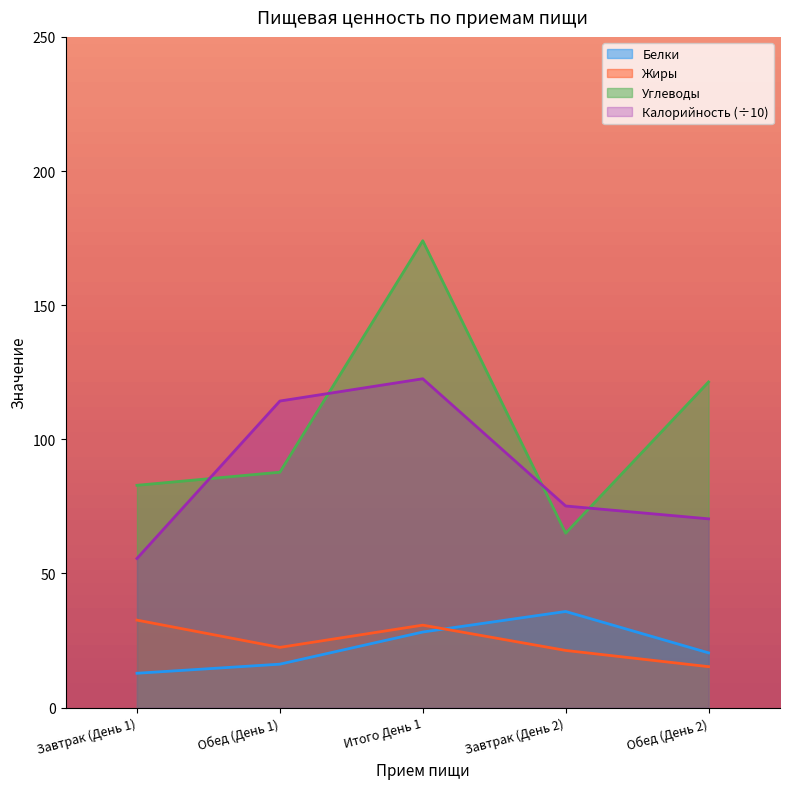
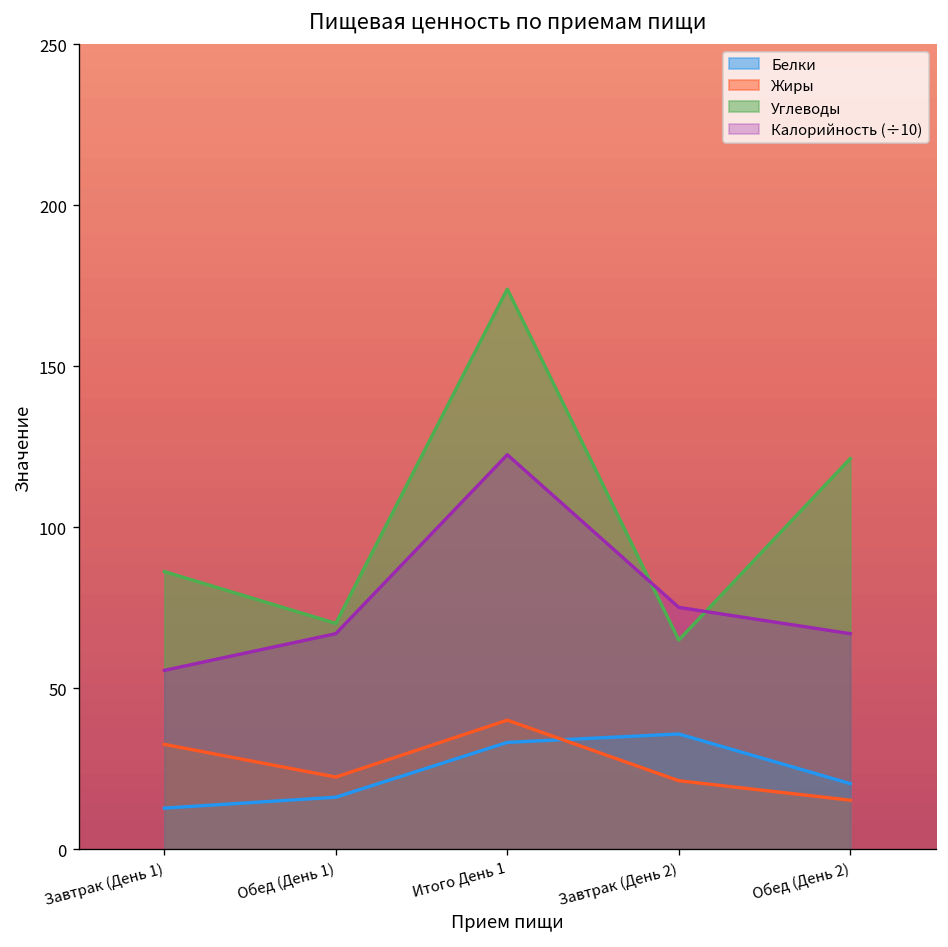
  {
    "Белки": {
      "Завтрак (День 1)": 13,
      "Обед (День 1)": 16,
-     "Итого День 1": 28,
+     "Итого День 1": 33,
      "Завтрак (День 2)": 36,
      "Обед (День 2)": 20
    },
    "Жиры": {
      "Завтрак (День 1)": 33,
      "Обед (День 1)": 22,
-     "Итого День 1": 31,
+     "Итого День 1": 40,
      "Завтрак (День 2)": 21,
      "Обед (День 2)": 15
    },
    "Углеводы": {
-     "Завтрак (День 1)": 83,
-     "Обед (День 1)": 88,
+     "Завтрак (День 1)": 86,
+     "Обед (День 1)": 70,
      "Итого День 1": 174,
      "Завтрак (День 2)": 65,
      "Обед (День 2)": 121
    },
    "Калорийность (÷10)": {
      "Завтрак (День 1)": 56,
-     "Обед (День 1)": 114,
+     "Обед (День 1)": 67,
      "Итого День 1": 123,
      "Завтрак (День 2)": 75,
-     "Обед (День 2)": 70
+     "Обед (День 2)": 67
    }
  }
